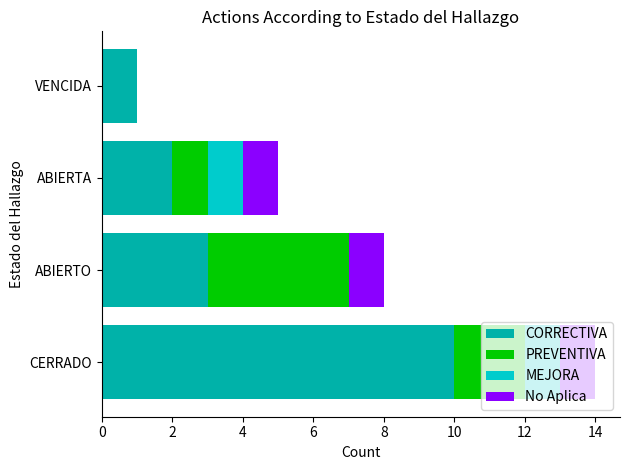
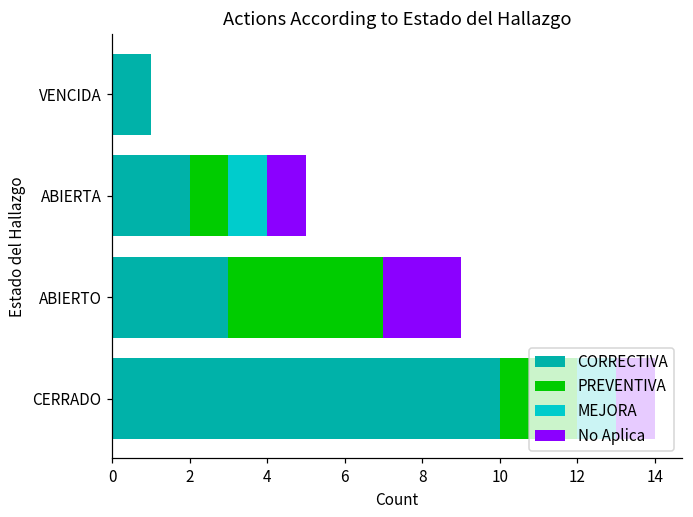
  {
    "PREVENTIVA": {
      "VENCIDA": 0,
      "ABIERTA": 1,
      "ABIERTO": 4
    },
    "No Aplica": {
      "VENCIDA": 0,
      "ABIERTA": 1,
-     "ABIERTO": 1
+     "ABIERTO": 2
    }
  }
